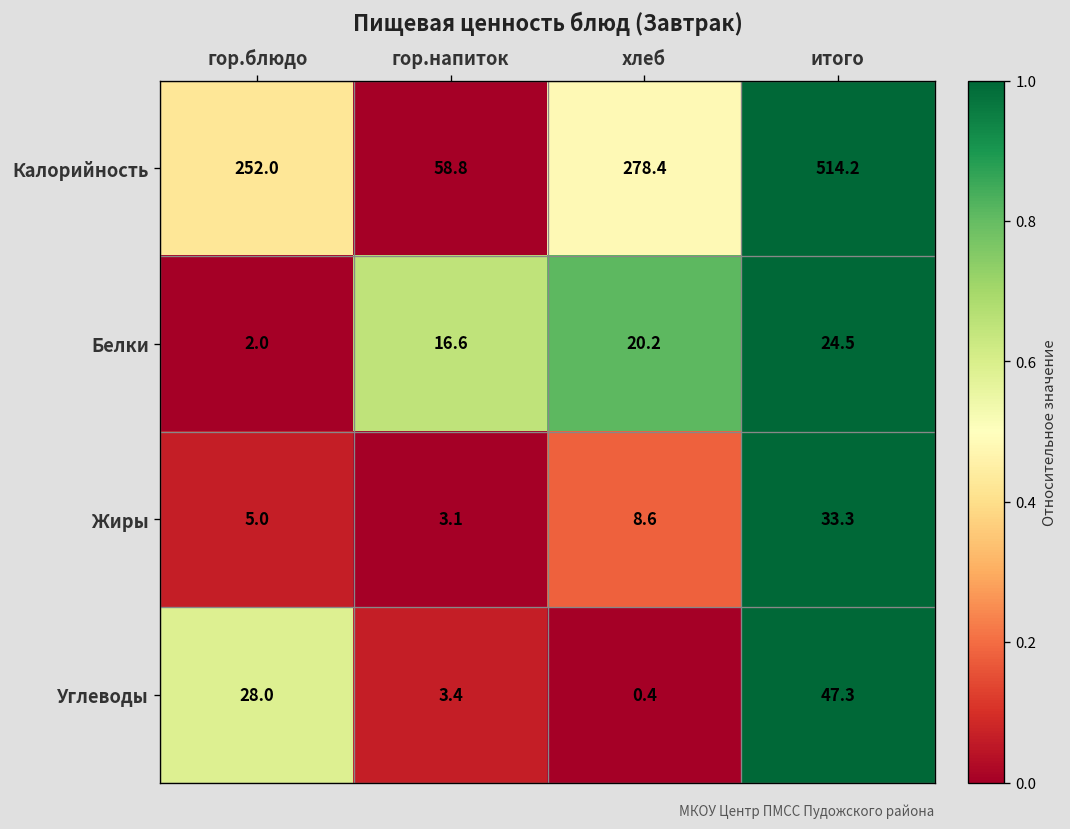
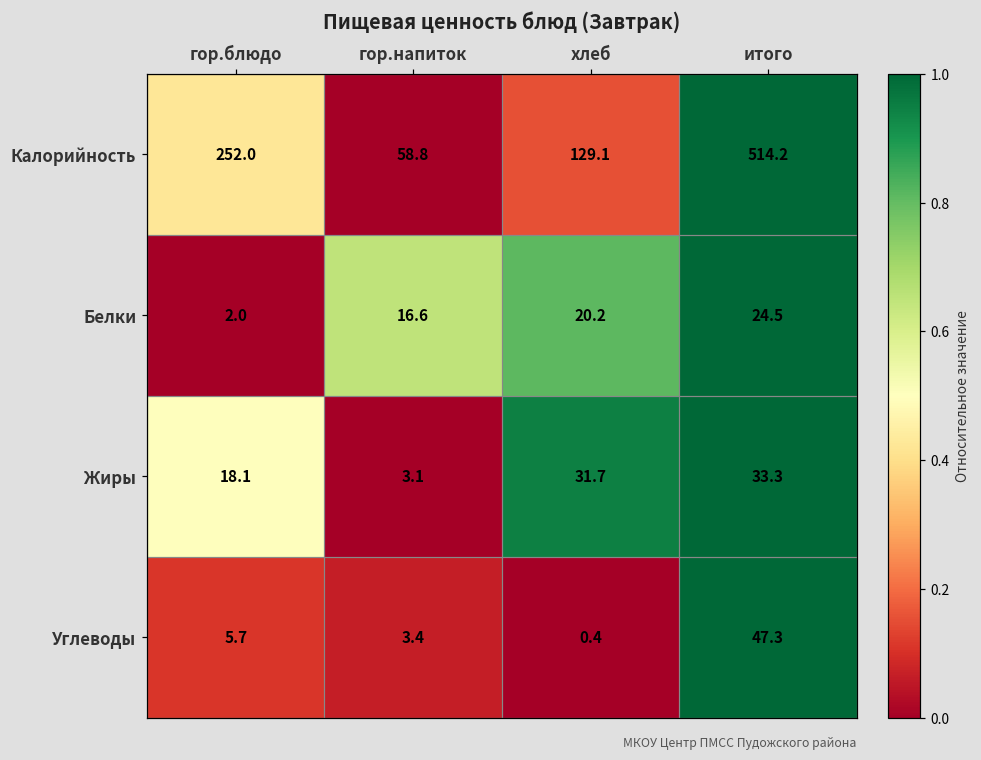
  {
    "Калорийность": {
      "гор.блюдо": 252.0,
      "гор.напиток": 58.8,
-     "хлеб": 278.4,
+     "хлеб": 129.1,
      "итого": 514.2
    },
    "Белки": {
      "гор.блюдо": 2.0,
      "гор.напиток": 16.6,
      "хлеб": 20.2,
      "итого": 24.5
    },
    "Жиры": {
-     "гор.блюдо": 5.0,
+     "гор.блюдо": 18.1,
      "гор.напиток": 3.1,
-     "хлеб": 8.6,
+     "хлеб": 31.7,
      "итого": 33.3
    },
    "Углеводы": {
-     "гор.блюдо": 28.0,
+     "гор.блюдо": 5.7,
      "гор.напиток": 3.4,
      "хлеб": 0.4,
      "итого": 47.3
    }
  }
